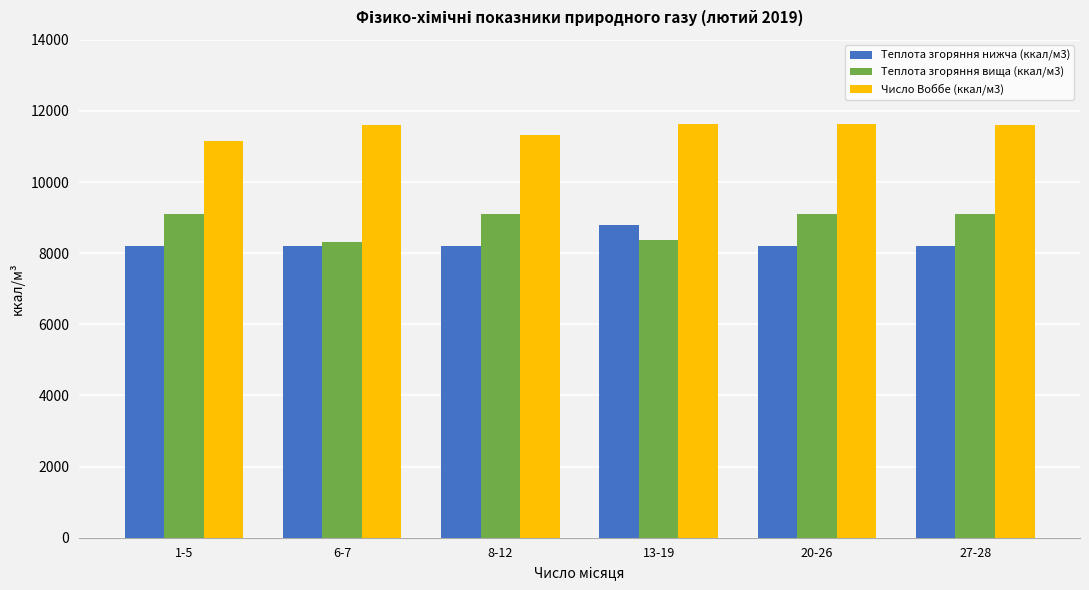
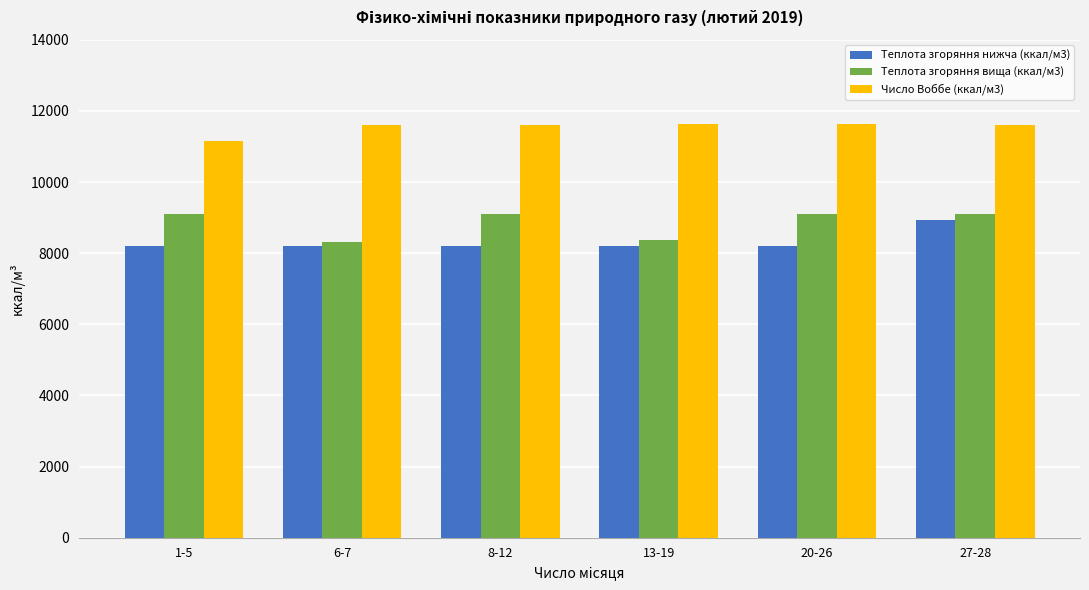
  {
    "Теплота згоряння нижча (ккал/м3)": {
      "1-5": 8200,
      "6-7": 8200,
      "8-12": 8200,
-     "13-19": 8800,
+     "13-19": 8200,
      "20-26": 8200,
-     "27-28": 8200
+     "27-28": 8900
    },
    "Теплота згоряння вища (ккал/м3)": {
      "1-5": 9100,
      "6-7": 8300,
      "8-12": 9100,
      "13-19": 8400,
      "20-26": 9100,
      "27-28": 9100
    },
    "Число Воббе (ккал/м3)": {
      "1-5": 11100,
      "6-7": 11600,
-     "8-12": 11300,
+     "8-12": 11600,
      "13-19": 11600,
      "20-26": 11600,
      "27-28": 11600
    }
  }
